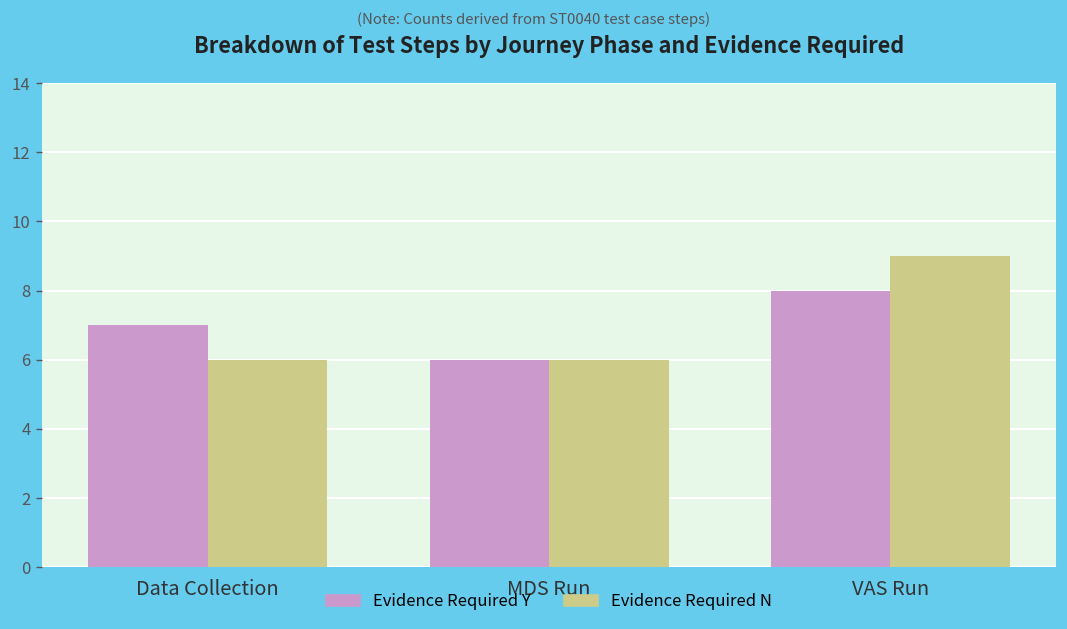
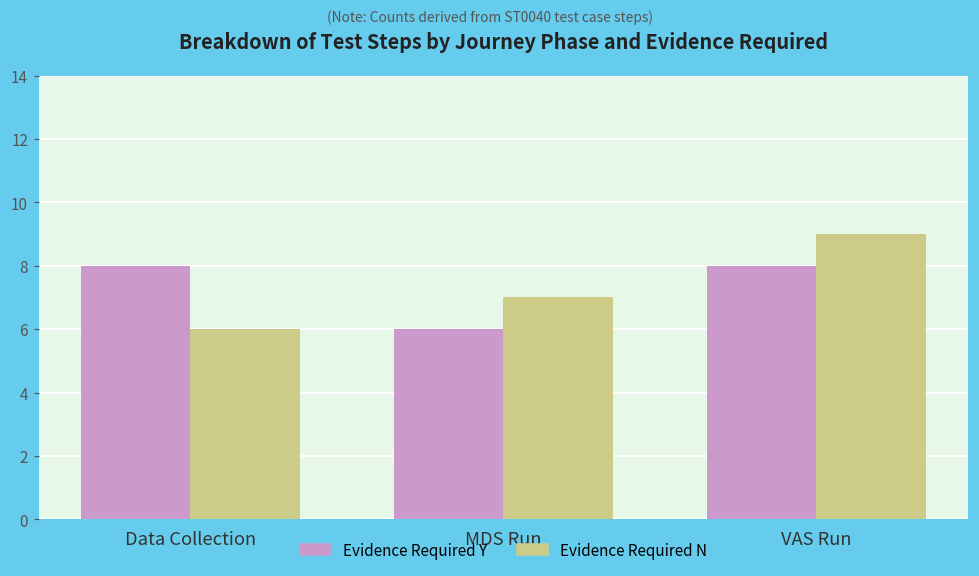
  {
    "Evidence Required Y": {
-     "Data Collection": 7,
+     "Data Collection": 8,
      "MDS Run": 6,
      "VAS Run": 8
    },
    "Evidence Required N": {
      "Data Collection": 6,
-     "MDS Run": 6,
+     "MDS Run": 7,
      "VAS Run": 9
    }
  }
